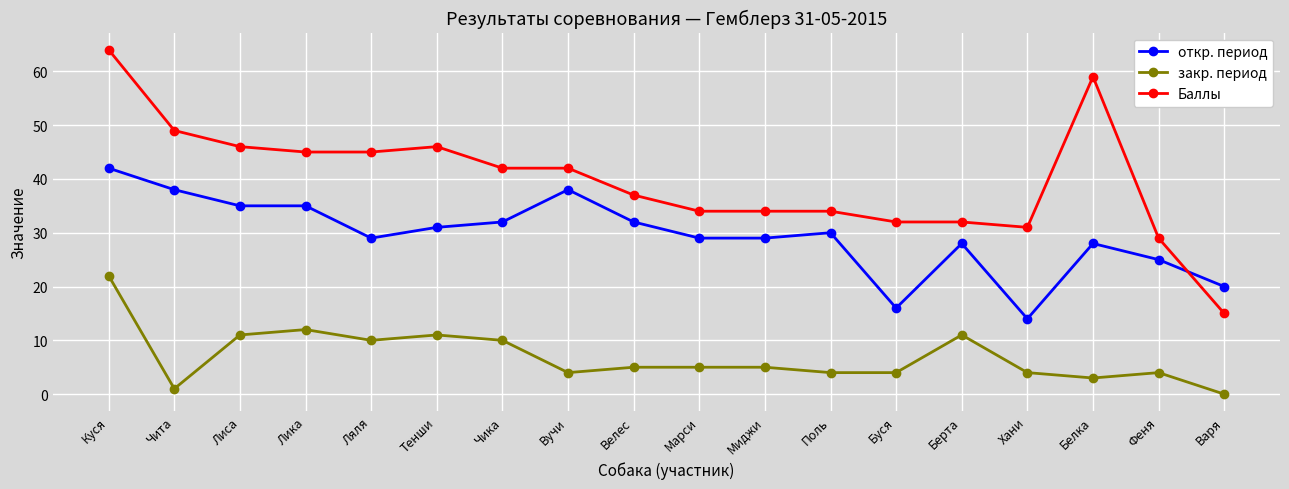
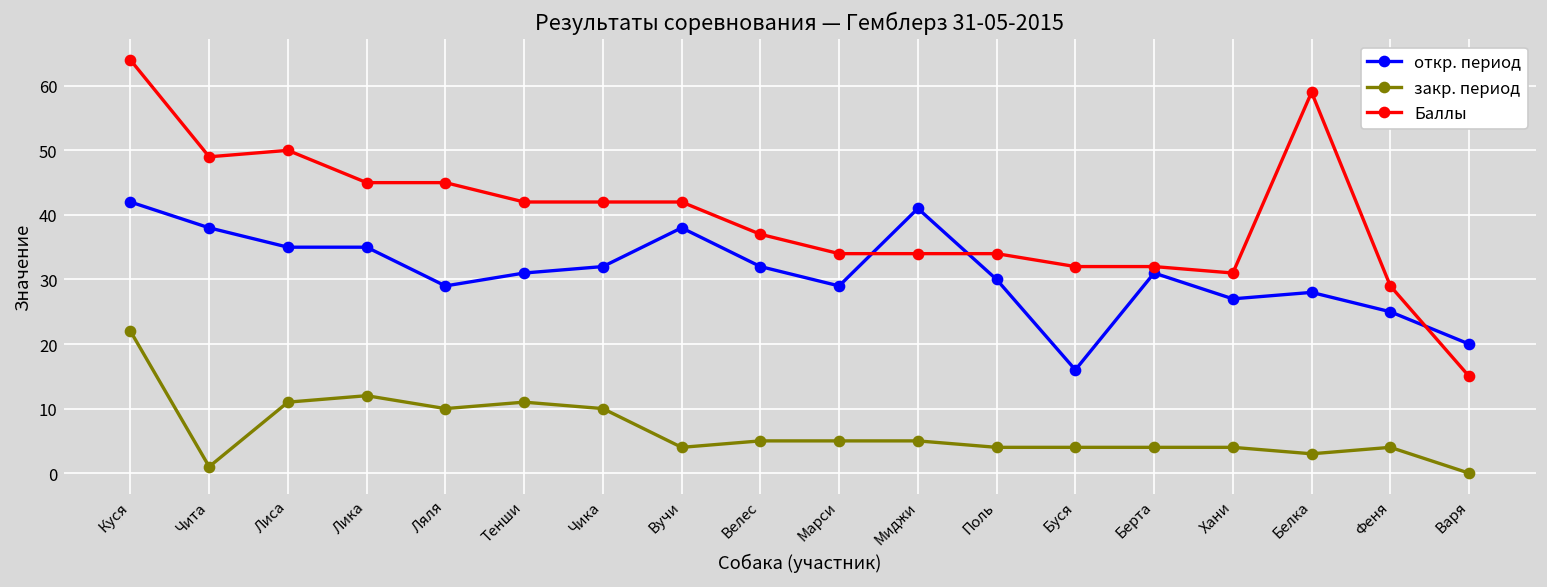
  {
    "откр. период": {
      "Куся": 42,
      "Чита": 38,
      "Лиса": 35,
      "Лика": 35,
      "Ляля": 29,
      "Тенши": 31,
      "Чика": 32,
      "Вучи": 38,
      "Велес": 32,
      "Марси": 29,
-     "Миджи": 29,
+     "Миджи": 41,
      "Поль": 30,
      "Буся": 16,
-     "Берта": 28,
-     "Хани": 14,
+     "Берта": 31,
+     "Хани": 27,
      "Белка": 28,
      "Феня": 25,
      "Варя": 20
    },
    "закр. период": {
      "Куся": 22,
      "Чита": 1,
      "Лиса": 11,
      "Лика": 12,
      "Ляля": 10,
      "Тенши": 11,
      "Чика": 10,
      "Вучи": 4,
      "Велес": 5,
      "Марси": 5,
      "Миджи": 5,
      "Поль": 4,
      "Буся": 4,
-     "Берта": 11,
+     "Берта": 4,
      "Хани": 4,
      "Белка": 3,
      "Феня": 4,
      "Варя": 0
    },
    "Баллы": {
      "Куся": 64,
      "Чита": 49,
-     "Лиса": 46,
+     "Лиса": 50,
      "Лика": 45,
      "Ляля": 45,
-     "Тенши": 46,
+     "Тенши": 42,
      "Чика": 42,
      "Вучи": 42,
      "Велес": 37,
      "Марси": 34,
      "Миджи": 34,
      "Поль": 34,
      "Буся": 32,
      "Берта": 32,
      "Хани": 31,
      "Белка": 59,
      "Феня": 29,
      "Варя": 15
    }
  }
